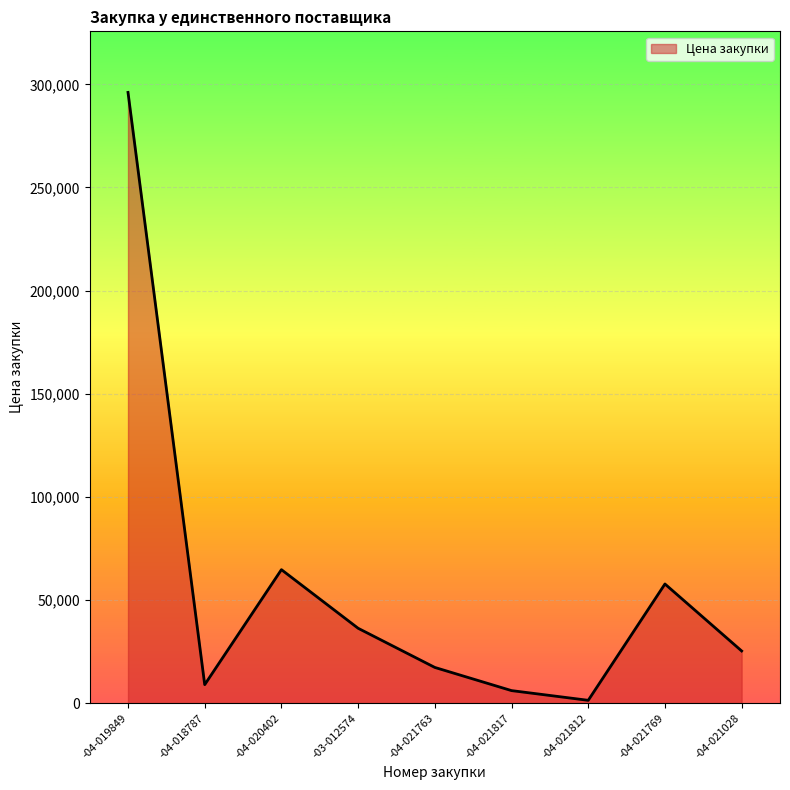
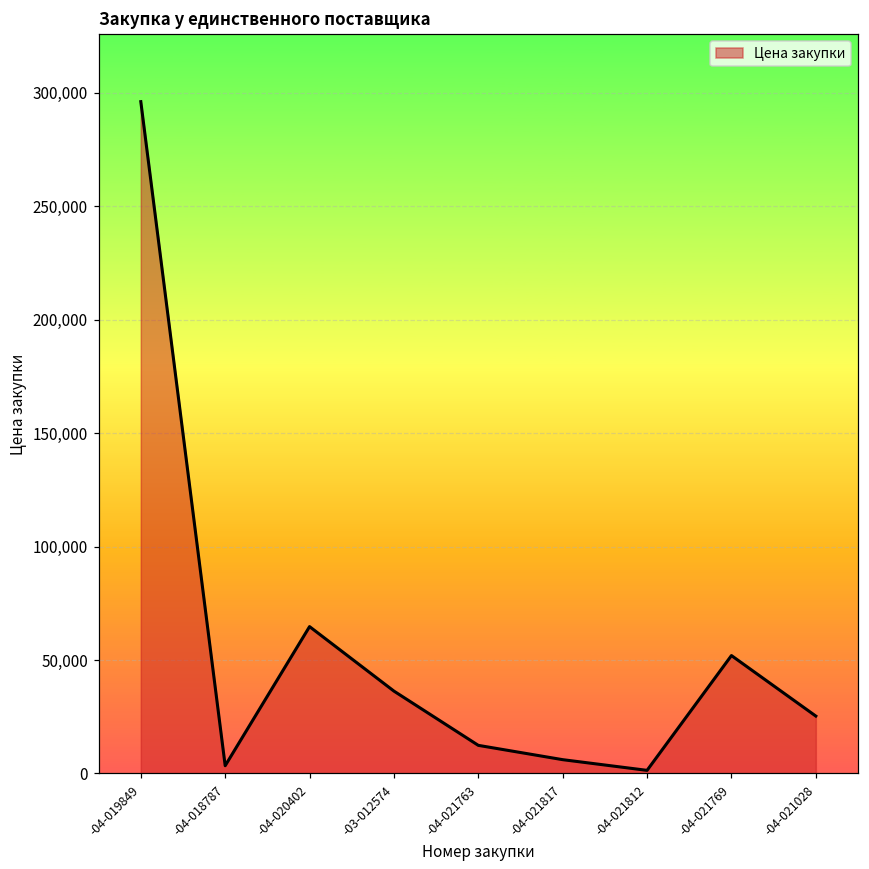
  {
    "-04-019849": "296,000",
-   "-04-018787": "9,000",
+   "-04-018787": "3,000",
    "-04-020402": "65,000",
    "-03-012574": "36,000",
-   "-04-021763": "17,000",
+   "-04-021763": "12,000",
    "-04-021817": "6,000",
    "-04-021812": "1,000",
-   "-04-021769": "58,000",
+   "-04-021769": "52,000",
    "-04-021028": "25,000"
  }
